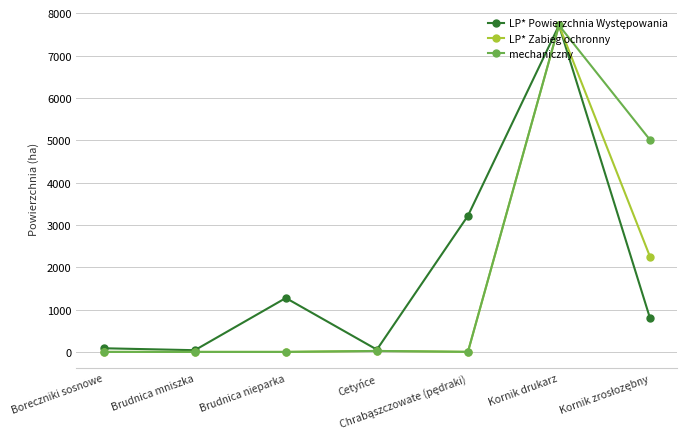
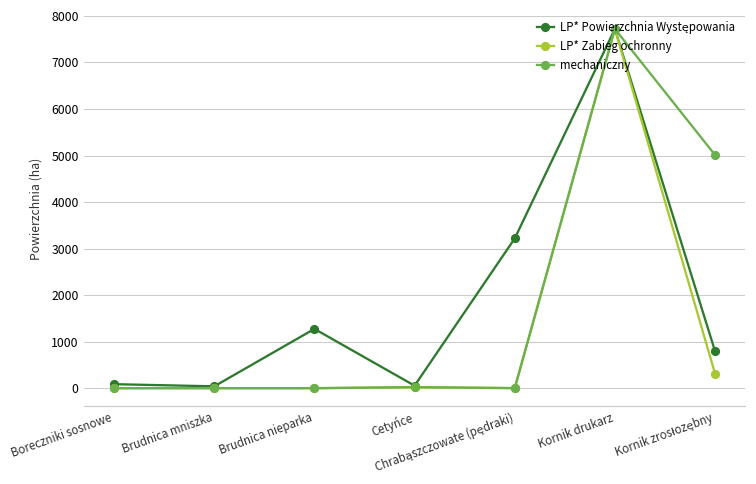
  {
    "LP* Powierzchnia Występowania": {
      "Boreczniki sosnowe": 100,
      "Brudnica nieparka": 1300,
      "Chrabąszczowate (pędraki)": 3200,
      "Kornik zrosłozębny": 800
    },
    "LP* Zabieg ochronny": {
-     "Kornik zrosłozębny": 2200
+     "Kornik zrosłozębny": 300
    },
    "mechaniczny": {
      "Kornik zrosłozębny": 5000
    }
  }
